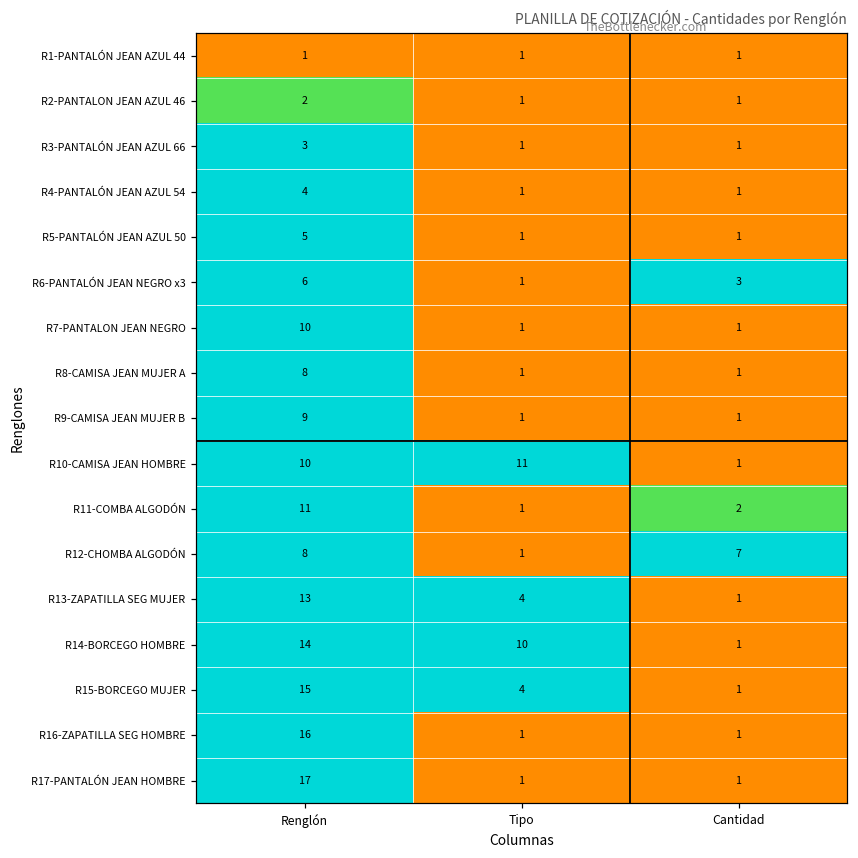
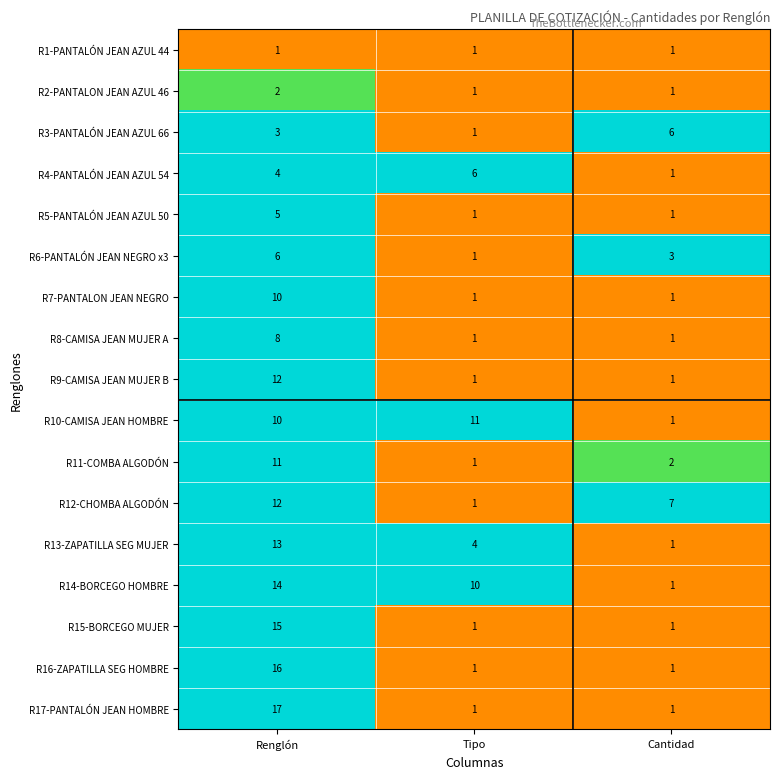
  {
    "R1-PANTALÓN JEAN AZUL 44": {
      "Renglón": 1,
      "Tipo": 1,
      "Cantidad": 1
    },
    "R2-PANTALON JEAN AZUL 46": {
      "Renglón": 2,
      "Tipo": 1,
      "Cantidad": 1
    },
    "R3-PANTALÓN JEAN AZUL 66": {
      "Renglón": 3,
      "Tipo": 1,
-     "Cantidad": 1
+     "Cantidad": 6
    },
    "R4-PANTALÓN JEAN AZUL 54": {
      "Renglón": 4,
-     "Tipo": 1,
+     "Tipo": 6,
      "Cantidad": 1
    },
    "R5-PANTALÓN JEAN AZUL 50": {
      "Renglón": 5,
      "Tipo": 1,
      "Cantidad": 1
    },
    "R6-PANTALÓN JEAN NEGRO x3": {
      "Renglón": 6,
      "Tipo": 1,
      "Cantidad": 3
    },
    "R7-PANTALON JEAN NEGRO": {
      "Renglón": 10,
      "Tipo": 1,
      "Cantidad": 1
    },
    "R8-CAMISA JEAN MUJER A": {
      "Renglón": 8,
      "Tipo": 1,
      "Cantidad": 1
    },
    "R9-CAMISA JEAN MUJER B": {
-     "Renglón": 9,
+     "Renglón": 12,
      "Tipo": 1,
      "Cantidad": 1
    },
    "R10-CAMISA JEAN HOMBRE": {
      "Renglón": 10,
      "Tipo": 11,
      "Cantidad": 1
    },
    "R11-COMBA ALGODÓN": {
      "Renglón": 11,
      "Tipo": 1,
      "Cantidad": 2
    },
    "R12-CHOMBA ALGODÓN": {
-     "Renglón": 8,
+     "Renglón": 12,
      "Tipo": 1,
      "Cantidad": 7
    },
    "R13-ZAPATILLA SEG MUJER": {
      "Renglón": 13,
      "Tipo": 4,
      "Cantidad": 1
    },
    "R14-BORCEGO HOMBRE": {
      "Renglón": 14,
      "Tipo": 10,
      "Cantidad": 1
    },
    "R15-BORCEGO MUJER": {
      "Renglón": 15,
-     "Tipo": 4,
+     "Tipo": 1,
      "Cantidad": 1
    },
    "R16-ZAPATILLA SEG HOMBRE": {
      "Renglón": 16,
      "Tipo": 1,
      "Cantidad": 1
    },
    "R17-PANTALÓN JEAN HOMBRE": {
      "Renglón": 17,
      "Tipo": 1,
      "Cantidad": 1
    }
  }
